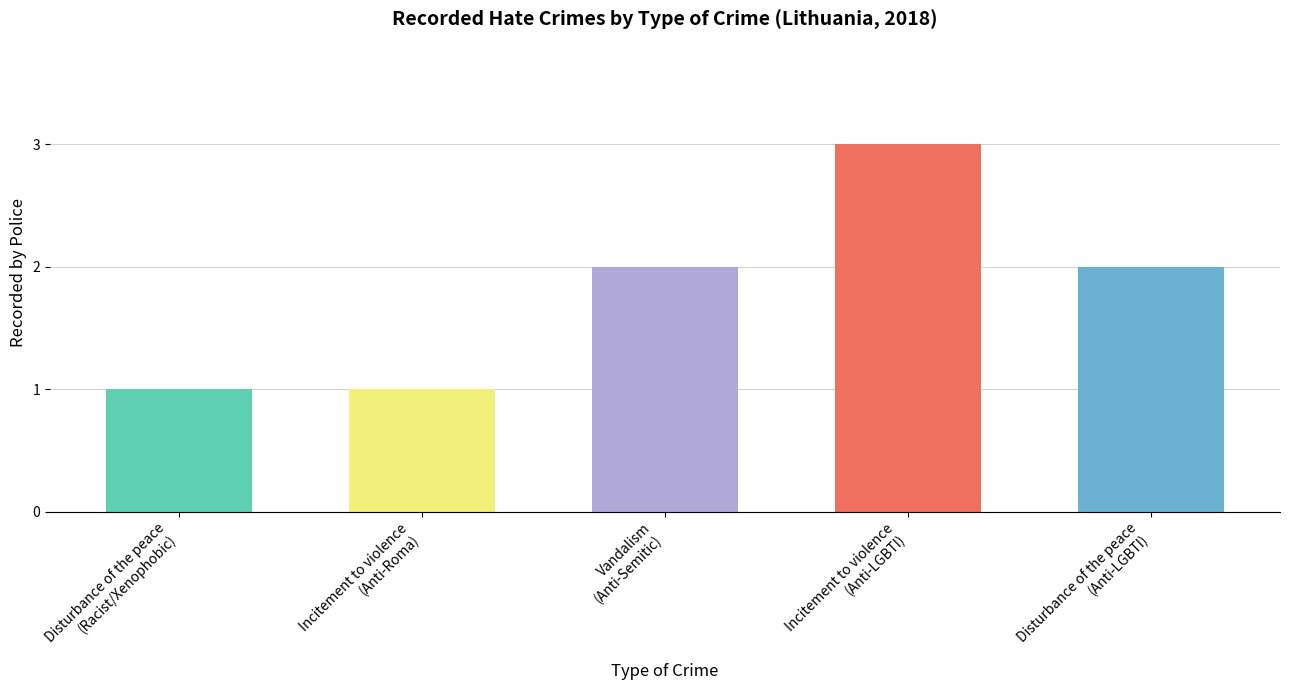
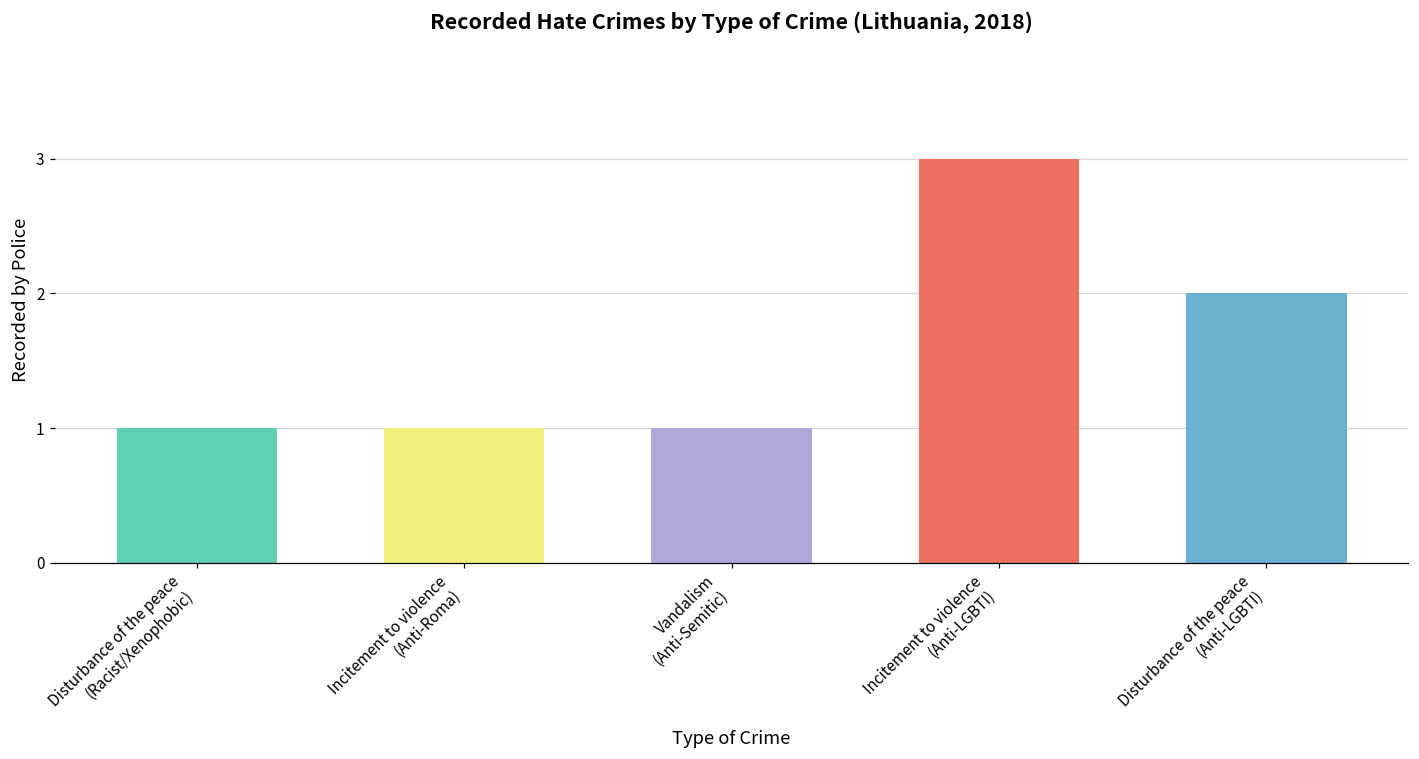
  {
    "Disturbance of the peace (Racist/Xenophobic)": 1,
    "Incitement to violence (Anti-Roma)": 1,
-   "Vandalism (Anti-Semitic)": 2,
+   "Vandalism (Anti-Semitic)": 1,
    "Incitement to violence (Anti-LGBTI)": 3,
    "Disturbance of the peace (Anti-LGBTI)": 2
  }
